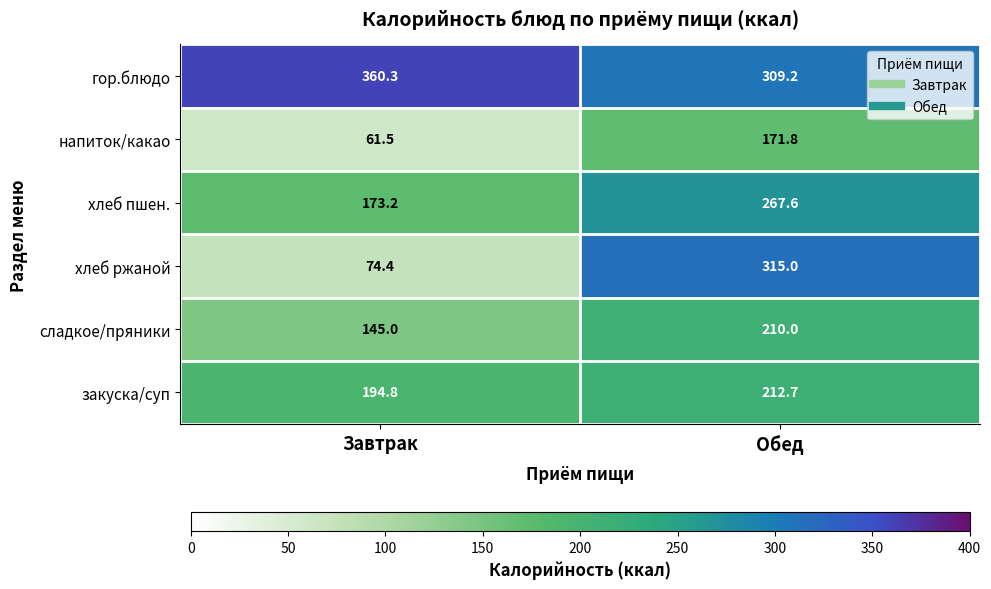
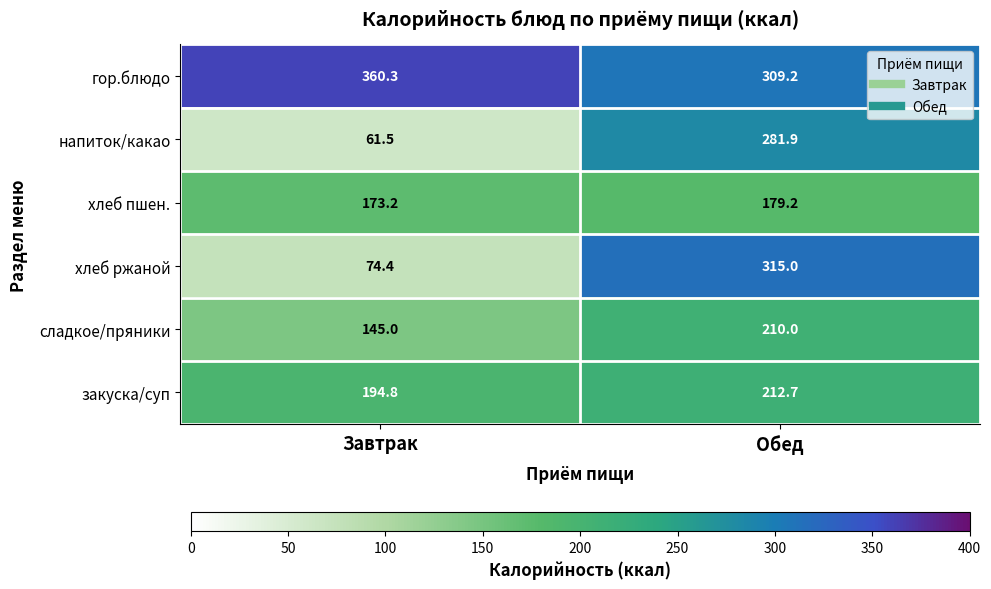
  {
    "гор.блюдо": {
      "Завтрак": 360.3,
      "Обед": 309.2
    },
    "напиток/какао": {
      "Завтрак": 61.5,
-     "Обед": 171.8
+     "Обед": 281.9
    },
    "хлеб пшен.": {
      "Завтрак": 173.2,
-     "Обед": 267.6
+     "Обед": 179.2
    },
    "хлеб ржаной": {
      "Завтрак": 74.4,
      "Обед": 315.0
    },
    "сладкое/пряники": {
      "Завтрак": 145.0,
      "Обед": 210.0
    },
    "закуска/суп": {
      "Завтрак": 194.8,
      "Обед": 212.7
    }
  }
